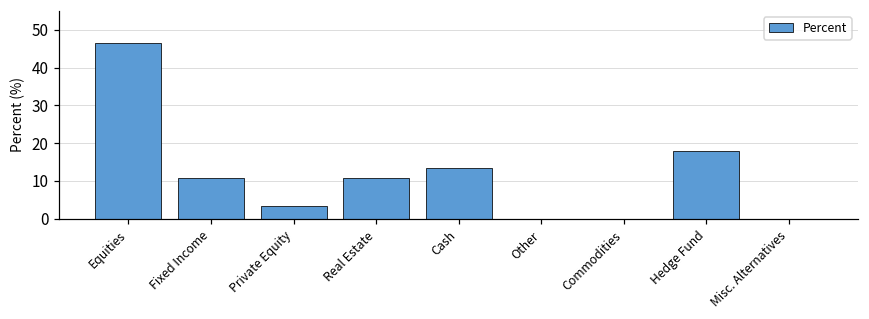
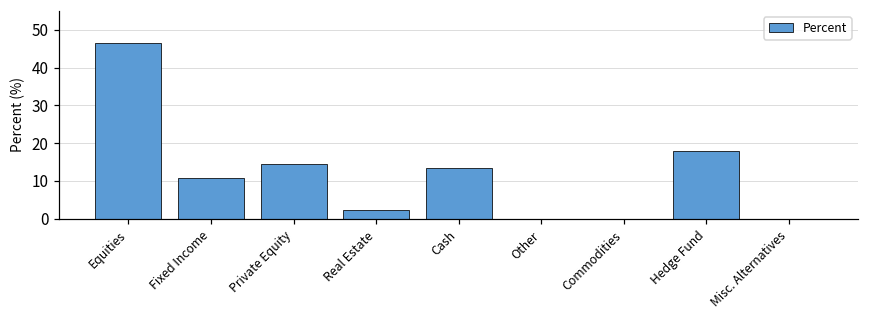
  {
    "Equities": 47,
    "Fixed Income": 11,
-   "Private Equity": 3,
-   "Real Estate": 11,
+   "Private Equity": 15,
+   "Real Estate": 2,
    "Cash": 14,
    "Other": 0,
    "Commodities": 0,
    "Hedge Fund": 18,
    "Misc. Alternatives": 0
  }
